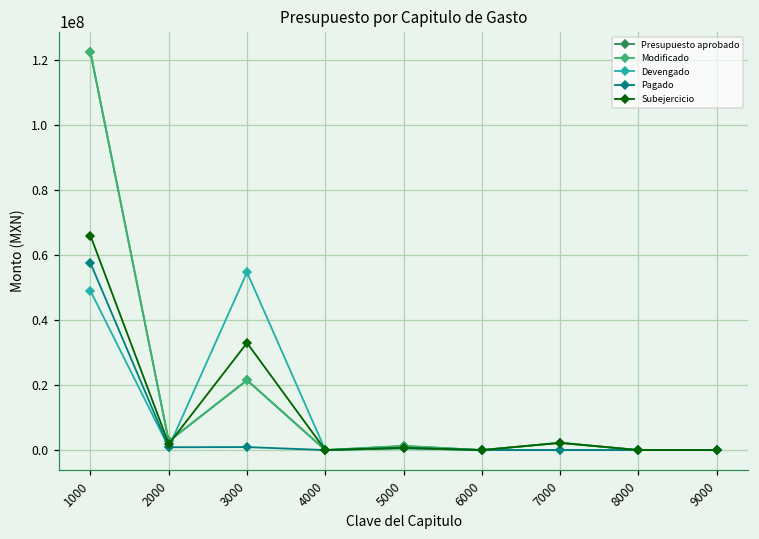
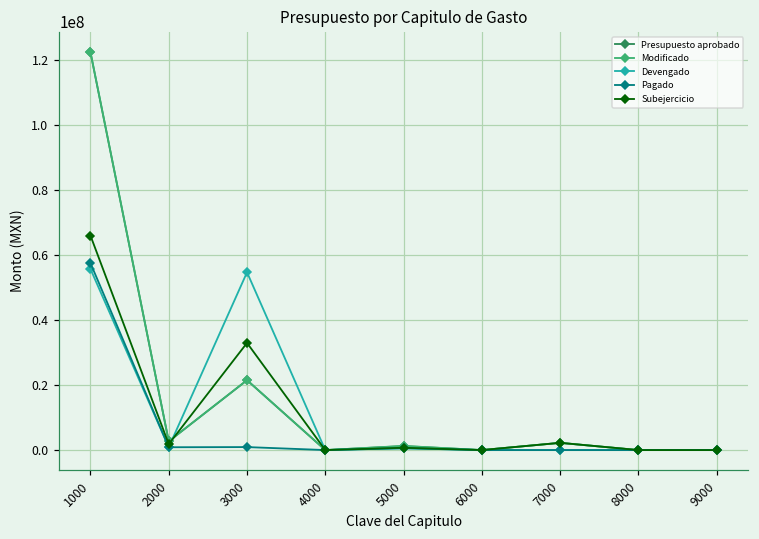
  {
    "Devengado": {
-     "1000": 49000000,
+     "1000": 56000000,
      "3000": 55000000
    },
    "Pagado": {
      "1000": 57000000,
      "3000": 1000000
    },
    "Subejercicio": {
      "1000": 66000000,
      "2000": 2000000,
      "3000": 33000000
    }
  }
